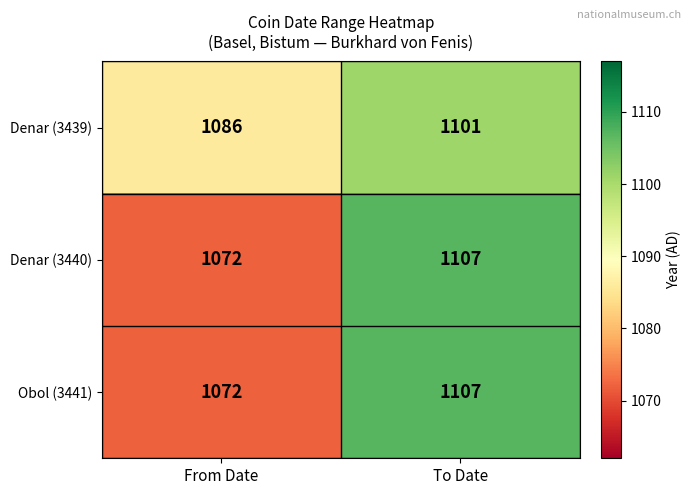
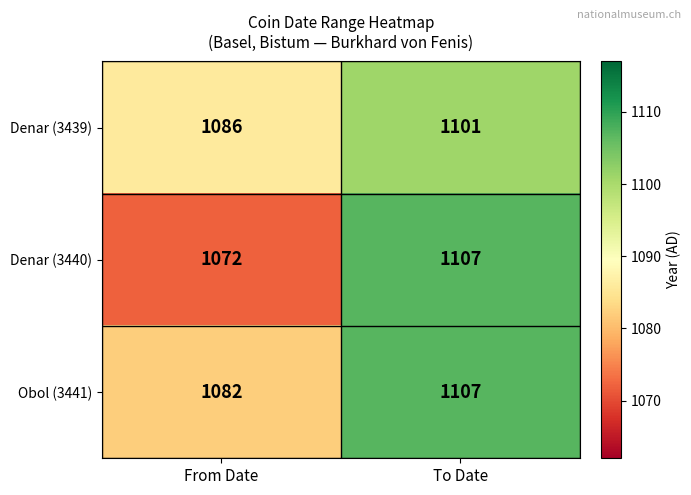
  {
    "Denar (3439)": {
      "From Date": 1086,
      "To Date": 1101
    },
    "Denar (3440)": {
      "From Date": 1072,
      "To Date": 1107
    },
    "Obol (3441)": {
-     "From Date": 1072,
+     "From Date": 1082,
      "To Date": 1107
    }
  }
